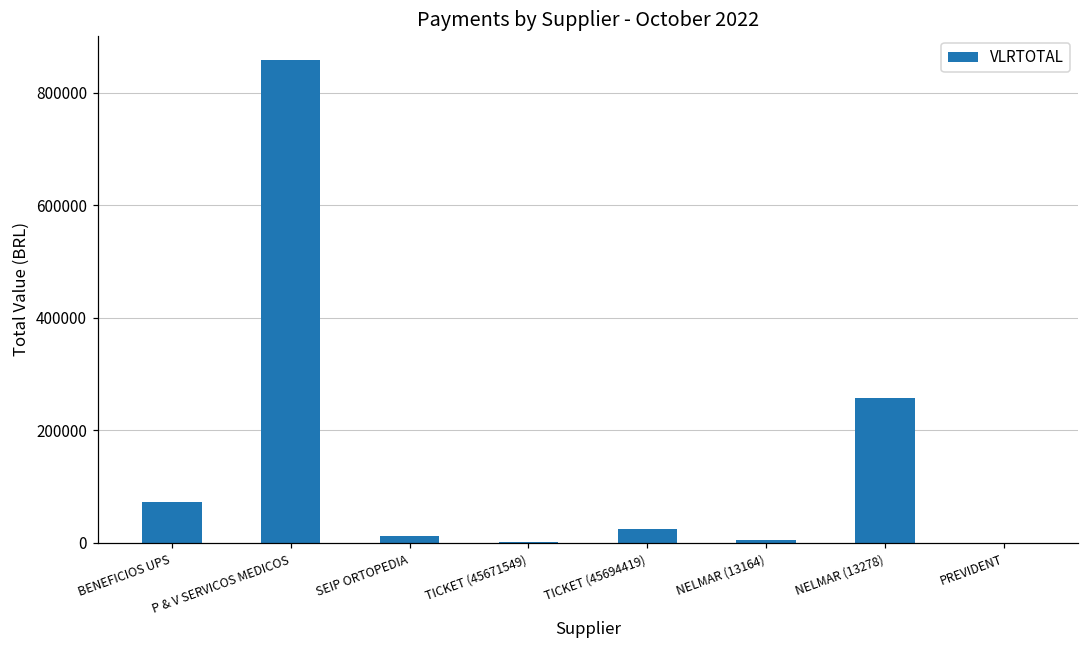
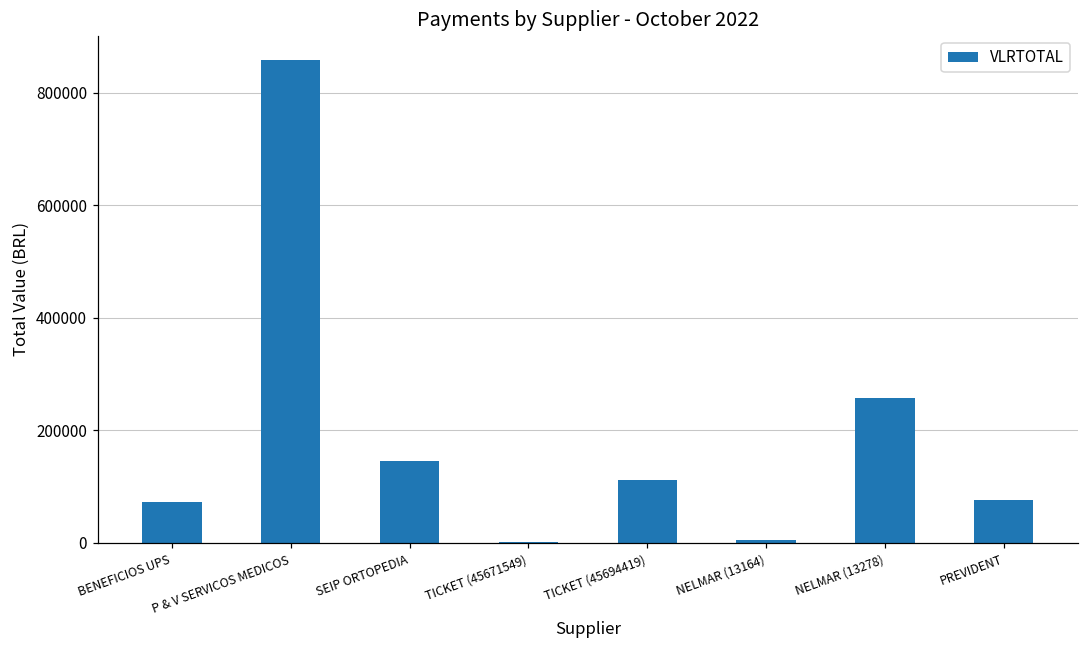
  {
    "BENEFICIOS UPS": 70000,
    "P & V SERVICOS MEDICOS": 860000,
-   "SEIP ORTOPEDIA": 10000,
-   "TICKET (45694419)": 20000,
+   "SEIP ORTOPEDIA": 150000,
+   "TICKET (45694419)": 110000,
    "NELMAR (13278)": 260000,
-   "PREVIDENT": 0
+   "PREVIDENT": 80000
  }
